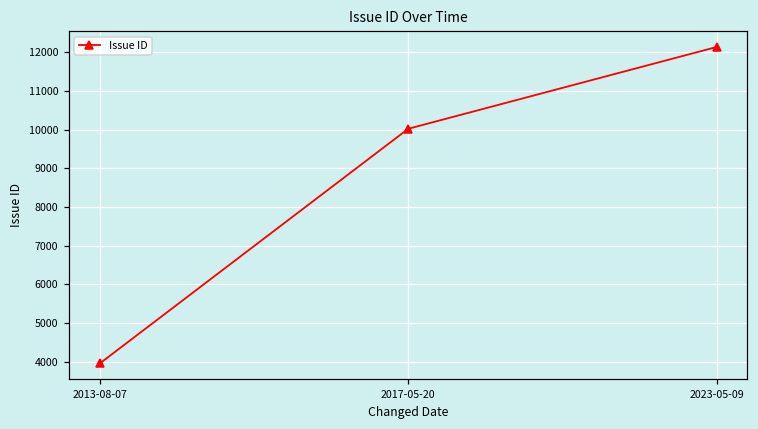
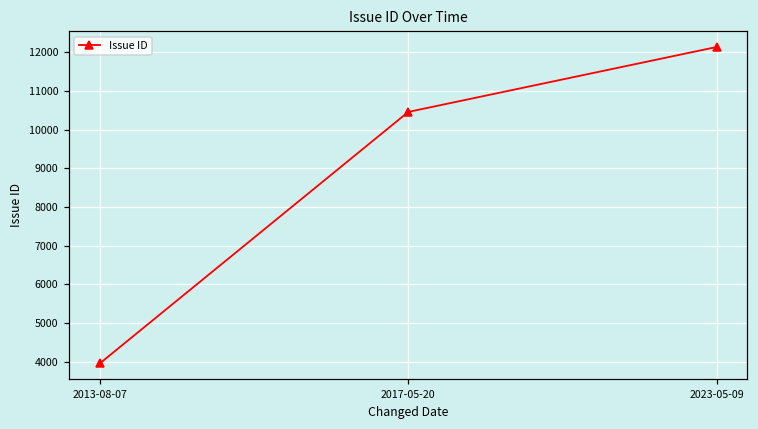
  {
    "2013-08-07": 4000,
-   "2017-05-20": 10000,
+   "2017-05-20": 10500,
    "2023-05-09": 12100
  }
